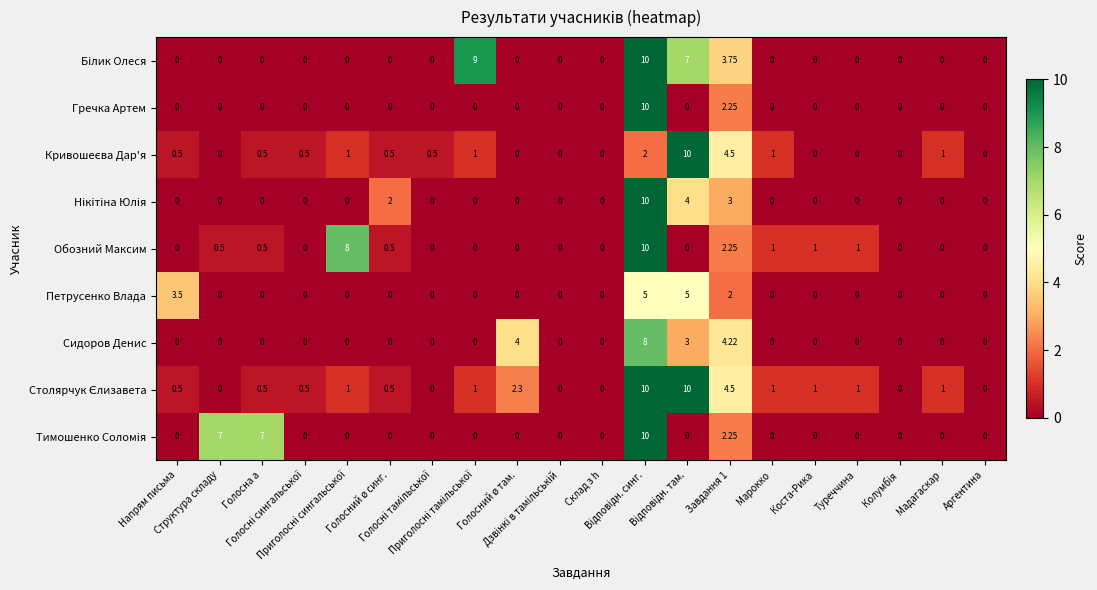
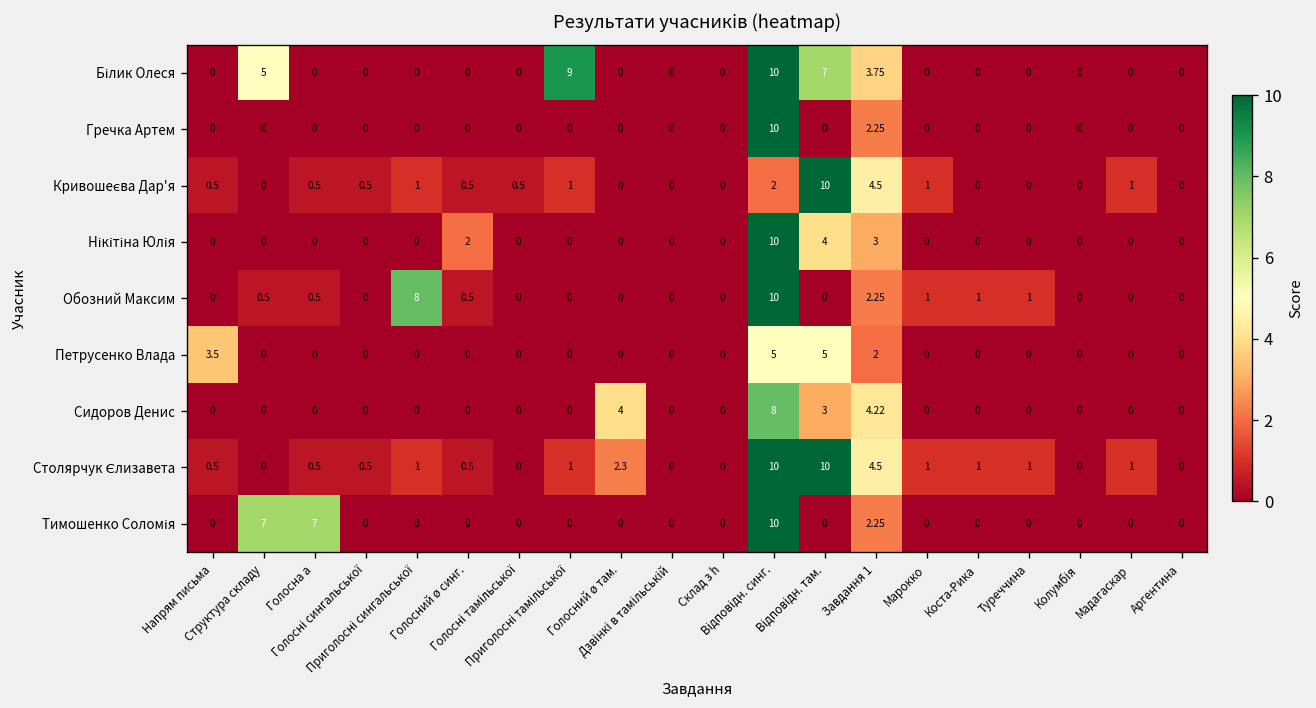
  {
    "Білик Олеся": {
      "Напрям письма": 0,
-     "Структура складу": 0,
+     "Структура складу": 5,
      "Голосна a": 0,
      "Голосні сингальської": 0,
      "Приголосні сингальської": 0,
      "Голосний ø синг.": 0,
      "Голосні тамільської": 0,
      "Приголосні тамільської": 9,
      "Голосний ø там.": 0,
      "Дзвінкі в тамільській": 0,
      "Склад з h": 0,
      "Відповідн. синг.": 10,
      "Відповідн. там.": 7,
      "Завдання 1": 3.75,
      "Марокко": 0,
      "Коста-Рика": 0,
      "Туреччина": 0,
      "Колумбія": 0,
      "Мадагаскар": 0,
      "Аргентина": 0
    },
    "Гречка Артем": {
      "Напрям письма": 0,
      "Структура складу": 0,
      "Голосна a": 0,
      "Голосні сингальської": 0,
      "Приголосні сингальської": 0,
      "Голосний ø синг.": 0,
      "Голосні тамільської": 0,
      "Приголосні тамільської": 0,
      "Голосний ø там.": 0,
      "Дзвінкі в тамільській": 0,
      "Склад з h": 0,
      "Відповідн. синг.": 10,
      "Відповідн. там.": 0,
      "Завдання 1": 2.25,
      "Марокко": 0,
      "Коста-Рика": 0,
      "Туреччина": 0,
      "Колумбія": 0,
      "Мадагаскар": 0,
      "Аргентина": 0
    },
    "Кривошеєва Дар'я": {
      "Напрям письма": 0.5,
      "Структура складу": 0,
      "Голосна a": 0.5,
      "Голосні сингальської": 0.5,
      "Приголосні сингальської": 1,
      "Голосний ø синг.": 0.5,
      "Голосні тамільської": 0.5,
      "Приголосні тамільської": 1,
      "Голосний ø там.": 0,
      "Дзвінкі в тамільській": 0,
      "Склад з h": 0,
      "Відповідн. синг.": 2,
      "Відповідн. там.": 10,
      "Завдання 1": 4.5,
      "Марокко": 1,
      "Коста-Рика": 0,
      "Туреччина": 0,
      "Колумбія": 0,
      "Мадагаскар": 1,
      "Аргентина": 0
    },
    "Нікітіна Юлія": {
      "Напрям письма": 0,
      "Структура складу": 0,
      "Голосна a": 0,
      "Голосні сингальської": 0,
      "Приголосні сингальської": 0,
      "Голосний ø синг.": 2,
      "Голосні тамільської": 0,
      "Приголосні тамільської": 0,
      "Голосний ø там.": 0,
      "Дзвінкі в тамільській": 0,
      "Склад з h": 0,
      "Відповідн. синг.": 10,
      "Відповідн. там.": 4,
      "Завдання 1": 3,
      "Марокко": 0,
      "Коста-Рика": 0,
      "Туреччина": 0,
      "Колумбія": 0,
      "Мадагаскар": 0,
      "Аргентина": 0
    },
    "Обозний Максим": {
      "Напрям письма": 0,
      "Структура складу": 0.5,
      "Голосна a": 0.5,
      "Голосні сингальської": 0,
      "Приголосні сингальської": 8,
      "Голосний ø синг.": 0.5,
      "Голосні тамільської": 0,
      "Приголосні тамільської": 0,
      "Голосний ø там.": 0,
      "Дзвінкі в тамільській": 0,
      "Склад з h": 0,
      "Відповідн. синг.": 10,
      "Відповідн. там.": 0,
      "Завдання 1": 2.25,
      "Марокко": 1,
      "Коста-Рика": 1,
      "Туреччина": 1,
      "Колумбія": 0,
      "Мадагаскар": 0,
      "Аргентина": 0
    },
    "Петрусенко Влада": {
      "Напрям письма": 3.5,
      "Структура складу": 0,
      "Голосна a": 0,
      "Голосні сингальської": 0,
      "Приголосні сингальської": 0,
      "Голосний ø синг.": 0,
      "Голосні тамільської": 0,
      "Приголосні тамільської": 0,
      "Голосний ø там.": 0,
      "Дзвінкі в тамільській": 0,
      "Склад з h": 0,
      "Відповідн. синг.": 5,
      "Відповідн. там.": 5,
      "Завдання 1": 2,
      "Марокко": 0,
      "Коста-Рика": 0,
      "Туреччина": 0,
      "Колумбія": 0,
      "Мадагаскар": 0,
      "Аргентина": 0
    },
    "Сидоров Денис": {
      "Напрям письма": 0,
      "Структура складу": 0,
      "Голосна a": 0,
      "Голосні сингальської": 0,
      "Приголосні сингальської": 0,
      "Голосний ø синг.": 0,
      "Голосні тамільської": 0,
      "Приголосні тамільської": 0,
      "Голосний ø там.": 4,
      "Дзвінкі в тамільській": 0,
      "Склад з h": 0,
      "Відповідн. синг.": 8,
      "Відповідн. там.": 3,
      "Завдання 1": 4.22,
      "Марокко": 0,
      "Коста-Рика": 0,
      "Туреччина": 0,
      "Колумбія": 0,
      "Мадагаскар": 0,
      "Аргентина": 0
    },
    "Столярчук Єлизавета": {
      "Напрям письма": 0.5,
      "Структура складу": 0,
      "Голосна a": 0.5,
      "Голосні сингальської": 0.5,
      "Приголосні сингальської": 1,
      "Голосний ø синг.": 0.5,
      "Голосні тамільської": 0,
      "Приголосні тамільської": 1,
      "Голосний ø там.": 2.3,
      "Дзвінкі в тамільській": 0,
      "Склад з h": 0,
      "Відповідн. синг.": 10,
      "Відповідн. там.": 10,
      "Завдання 1": 4.5,
      "Марокко": 1,
      "Коста-Рика": 1,
      "Туреччина": 1,
      "Колумбія": 0,
      "Мадагаскар": 1,
      "Аргентина": 0
    },
    "Тимошенко Соломія": {
      "Напрям письма": 0,
      "Структура складу": 7,
      "Голосна a": 7,
      "Голосні сингальської": 0,
      "Приголосні сингальської": 0,
      "Голосний ø синг.": 0,
      "Голосні тамільської": 0,
      "Приголосні тамільської": 0,
      "Голосний ø там.": 0,
      "Дзвінкі в тамільській": 0,
      "Склад з h": 0,
      "Відповідн. синг.": 10,
      "Відповідн. там.": 0,
      "Завдання 1": 2.25,
      "Марокко": 0,
      "Коста-Рика": 0,
      "Туреччина": 0,
      "Колумбія": 0,
      "Мадагаскар": 0,
      "Аргентина": 0
    }
  }
